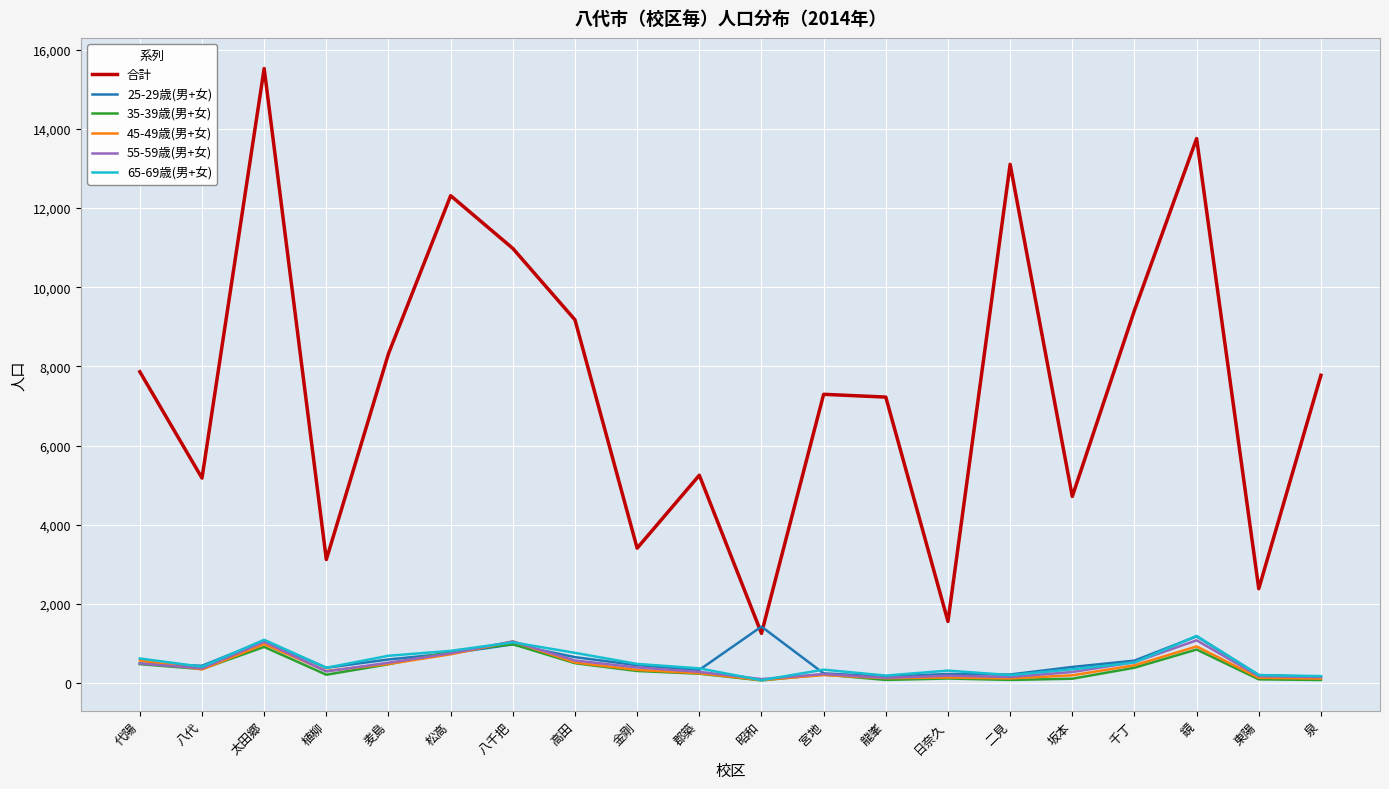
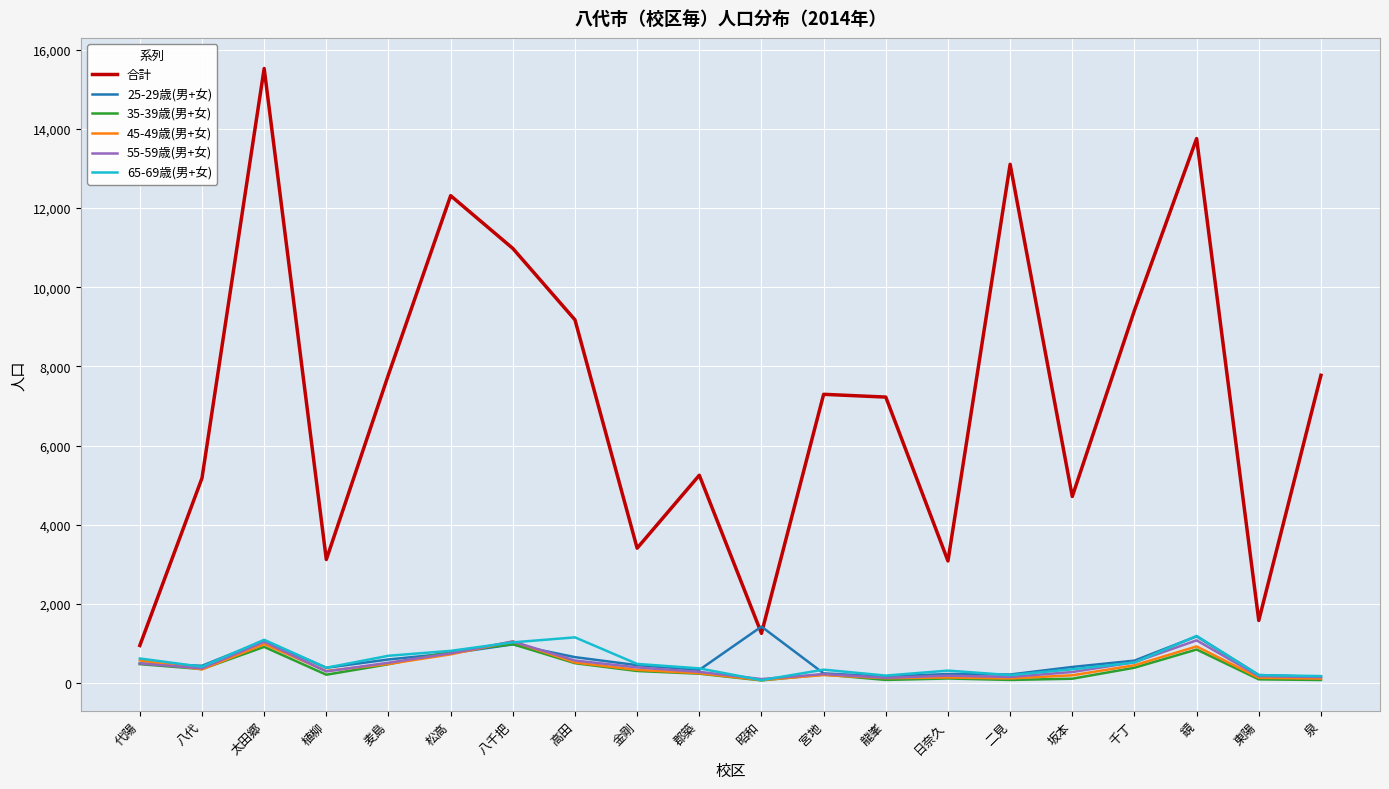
  {
    "合計": {
-     "代陽": "7,900",
+     "代陽": "900",
      "八代": "5,200",
      "太田郷": "15,500",
      "植柳": "3,100",
-     "麦島": "8,300",
+     "麦島": "7,800",
      "松高": "12,300",
      "八千把": "11,000",
      "高田": "9,200",
      "金剛": "3,400",
      "郡築": "5,300",
      "昭和": "1,300",
      "宮地": "7,300",
      "龍峯": "7,200",
-     "日奈久": "1,600",
+     "日奈久": "3,100",
      "二見": "13,100",
      "坂本": "4,700",
      "千丁": "9,400",
      "鏡": "13,800",
-     "東陽": "2,400",
+     "東陽": "1,600",
      "泉": "7,800"
    },
    "25-29歳(男+女)": {
      "麦島": "600",
      "高田": "700",
      "昭和": "1,400"
    },
    "35-39歳(男+女)": {
      "太田郷": "900",
      "植柳": "200",
      "坂本": "100",
      "鏡": "800"
    },
    "45-49歳(男+女)": {
      "坂本": "200",
      "鏡": "900"
    },
    "55-59歳(男+女)": {
      "坂本": "300",
      "鏡": "1,100"
    },
    "65-69歳(男+女)": {
      "麦島": "700",
-     "高田": "800",
+     "高田": "1,200",
      "宮地": "300",
      "日奈久": "300"
    }
  }
